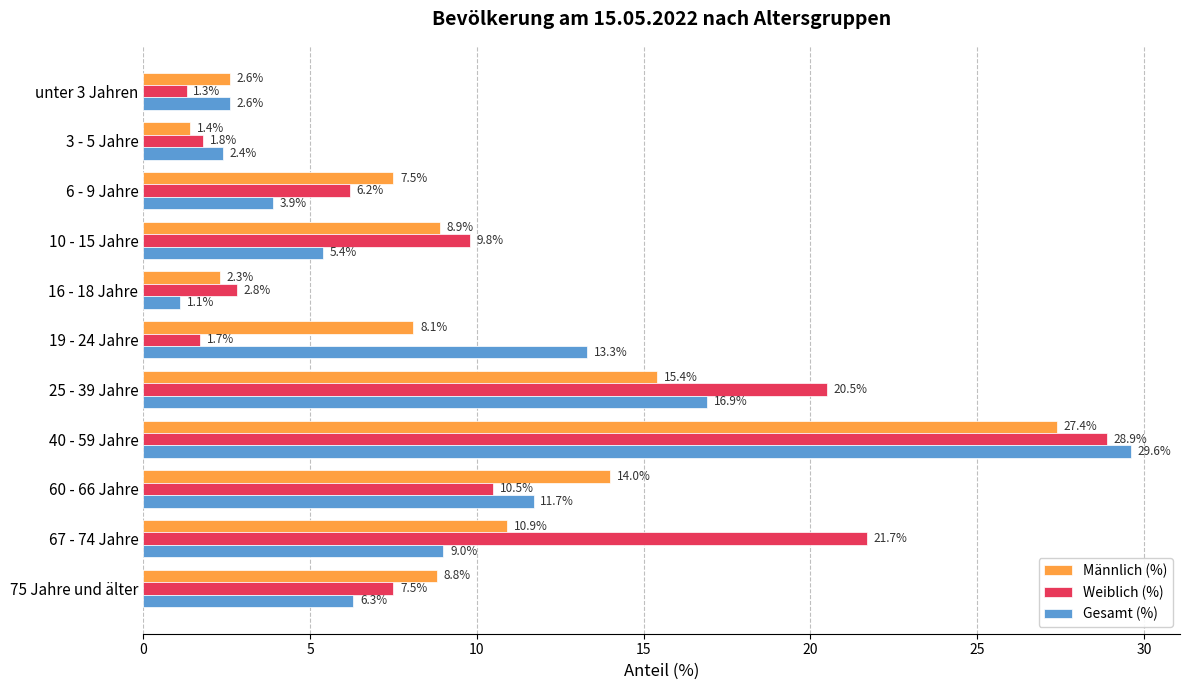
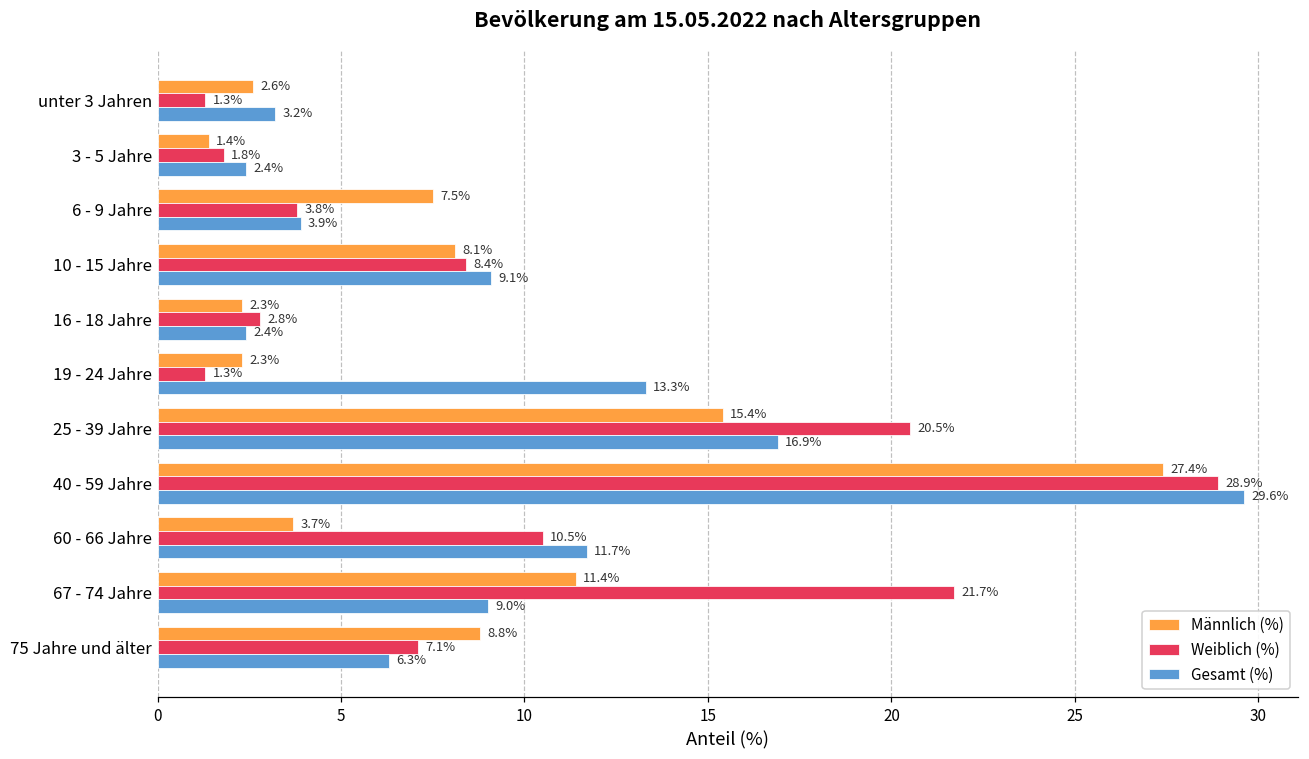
  {
    "Männlich (%)": {
      "unter 3 Jahren": "2.6%",
      "3 - 5 Jahre": "1.4%",
      "6 - 9 Jahre": "7.5%",
-     "10 - 15 Jahre": "8.9%",
+     "10 - 15 Jahre": "8.1%",
      "16 - 18 Jahre": "2.3%",
-     "19 - 24 Jahre": "8.1%",
+     "19 - 24 Jahre": "2.3%",
      "25 - 39 Jahre": "15.4%",
      "40 - 59 Jahre": "27.4%",
-     "60 - 66 Jahre": "14.0%",
-     "67 - 74 Jahre": "10.9%",
+     "60 - 66 Jahre": "3.7%",
+     "67 - 74 Jahre": "11.4%",
      "75 Jahre und älter": "8.8%"
    },
    "Weiblich (%)": {
      "unter 3 Jahren": "1.3%",
      "3 - 5 Jahre": "1.8%",
-     "6 - 9 Jahre": "6.2%",
-     "10 - 15 Jahre": "9.8%",
+     "6 - 9 Jahre": "3.8%",
+     "10 - 15 Jahre": "8.4%",
      "16 - 18 Jahre": "2.8%",
-     "19 - 24 Jahre": "1.7%",
+     "19 - 24 Jahre": "1.3%",
      "25 - 39 Jahre": "20.5%",
      "40 - 59 Jahre": "28.9%",
      "60 - 66 Jahre": "10.5%",
      "67 - 74 Jahre": "21.7%",
-     "75 Jahre und älter": "7.5%"
+     "75 Jahre und älter": "7.1%"
    },
    "Gesamt (%)": {
-     "unter 3 Jahren": "2.6%",
+     "unter 3 Jahren": "3.2%",
      "3 - 5 Jahre": "2.4%",
      "6 - 9 Jahre": "3.9%",
-     "10 - 15 Jahre": "5.4%",
-     "16 - 18 Jahre": "1.1%",
+     "10 - 15 Jahre": "9.1%",
+     "16 - 18 Jahre": "2.4%",
      "19 - 24 Jahre": "13.3%",
      "25 - 39 Jahre": "16.9%",
      "40 - 59 Jahre": "29.6%",
      "60 - 66 Jahre": "11.7%",
      "67 - 74 Jahre": "9.0%",
      "75 Jahre und älter": "6.3%"
    }
  }
